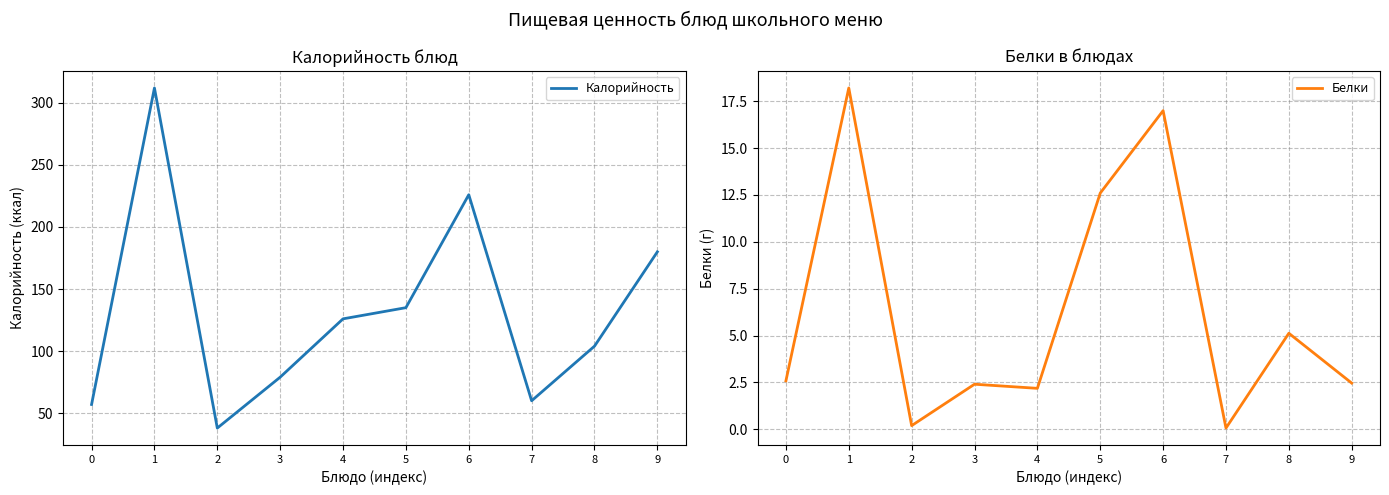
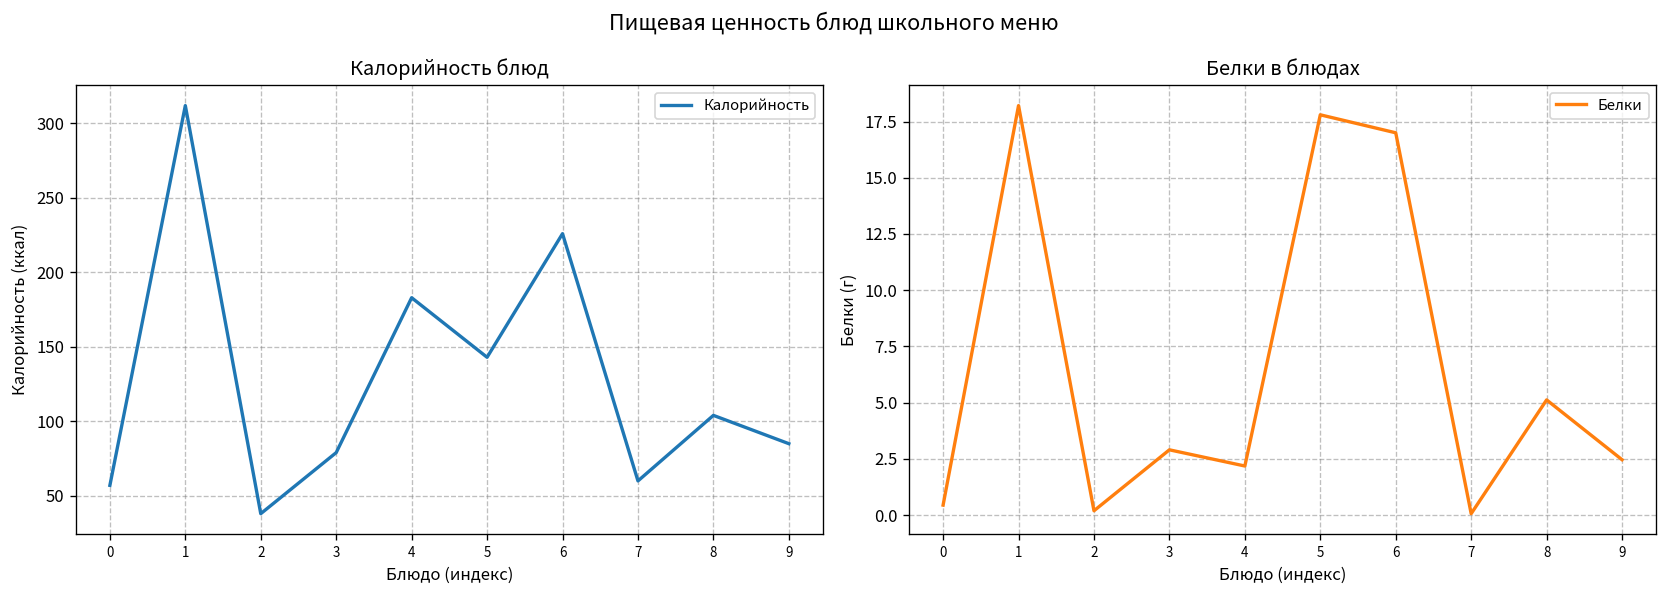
  {
    "Калорийность блюд": {
      "0": 57,
      "1": 312,
      "2": 38,
      "3": 79,
-     "4": 126,
-     "5": 135,
+     "4": 183,
+     "5": 143,
      "6": 226,
      "7": 60,
      "8": 104,
-     "9": 180
+     "9": 85
    },
    "Белки в блюдах": {
-     "0": 2.6,
+     "0": 0.4,
      "1": 18.2,
      "2": 0.2,
-     "3": 2.4,
+     "3": 2.9,
      "4": 2.2,
-     "5": 12.6,
+     "5": 17.8,
      "6": 17.0,
      "7": 0.1,
      "8": 5.1,
      "9": 2.5
    }
  }
